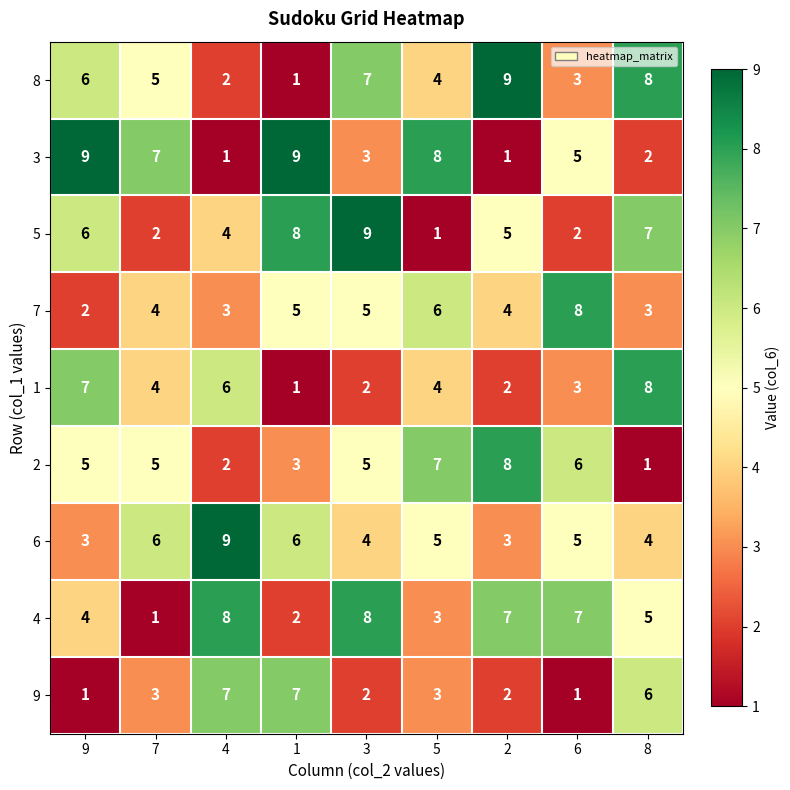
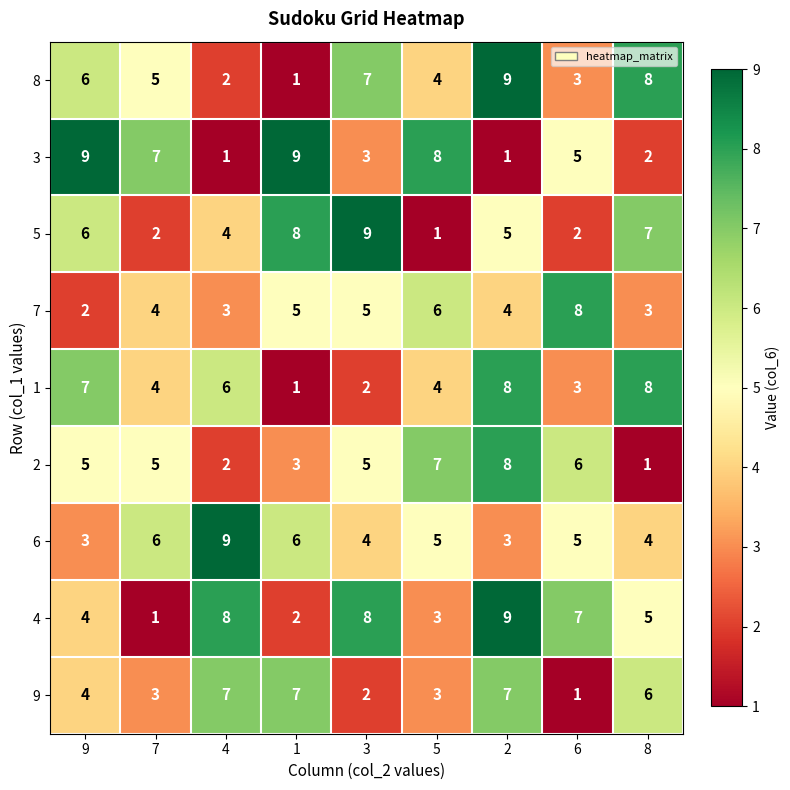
  {
    "8": {
      "9": 6,
      "7": 5,
      "4": 2,
      "1": 1,
      "3": 7,
      "5": 4,
      "2": 9,
      "6": 3,
      "8": 8
    },
    "3": {
      "9": 9,
      "7": 7,
      "4": 1,
      "1": 9,
      "3": 3,
      "5": 8,
      "2": 1,
      "6": 5,
      "8": 2
    },
    "5": {
      "9": 6,
      "7": 2,
      "4": 4,
      "1": 8,
      "3": 9,
      "5": 1,
      "2": 5,
      "6": 2,
      "8": 7
    },
    "7": {
      "9": 2,
      "7": 4,
      "4": 3,
      "1": 5,
      "3": 5,
      "5": 6,
      "2": 4,
      "6": 8,
      "8": 3
    },
    "1": {
      "9": 7,
      "7": 4,
      "4": 6,
      "1": 1,
      "3": 2,
      "5": 4,
-     "2": 2,
+     "2": 8,
      "6": 3,
      "8": 8
    },
    "2": {
      "9": 5,
      "7": 5,
      "4": 2,
      "1": 3,
      "3": 5,
      "5": 7,
      "2": 8,
      "6": 6,
      "8": 1
    },
    "6": {
      "9": 3,
      "7": 6,
      "4": 9,
      "1": 6,
      "3": 4,
      "5": 5,
      "2": 3,
      "6": 5,
      "8": 4
    },
    "4": {
      "9": 4,
      "7": 1,
      "4": 8,
      "1": 2,
      "3": 8,
      "5": 3,
-     "2": 7,
+     "2": 9,
      "6": 7,
      "8": 5
    },
    "9": {
-     "9": 1,
+     "9": 4,
      "7": 3,
      "4": 7,
      "1": 7,
      "3": 2,
      "5": 3,
-     "2": 2,
+     "2": 7,
      "6": 1,
      "8": 6
    }
  }
